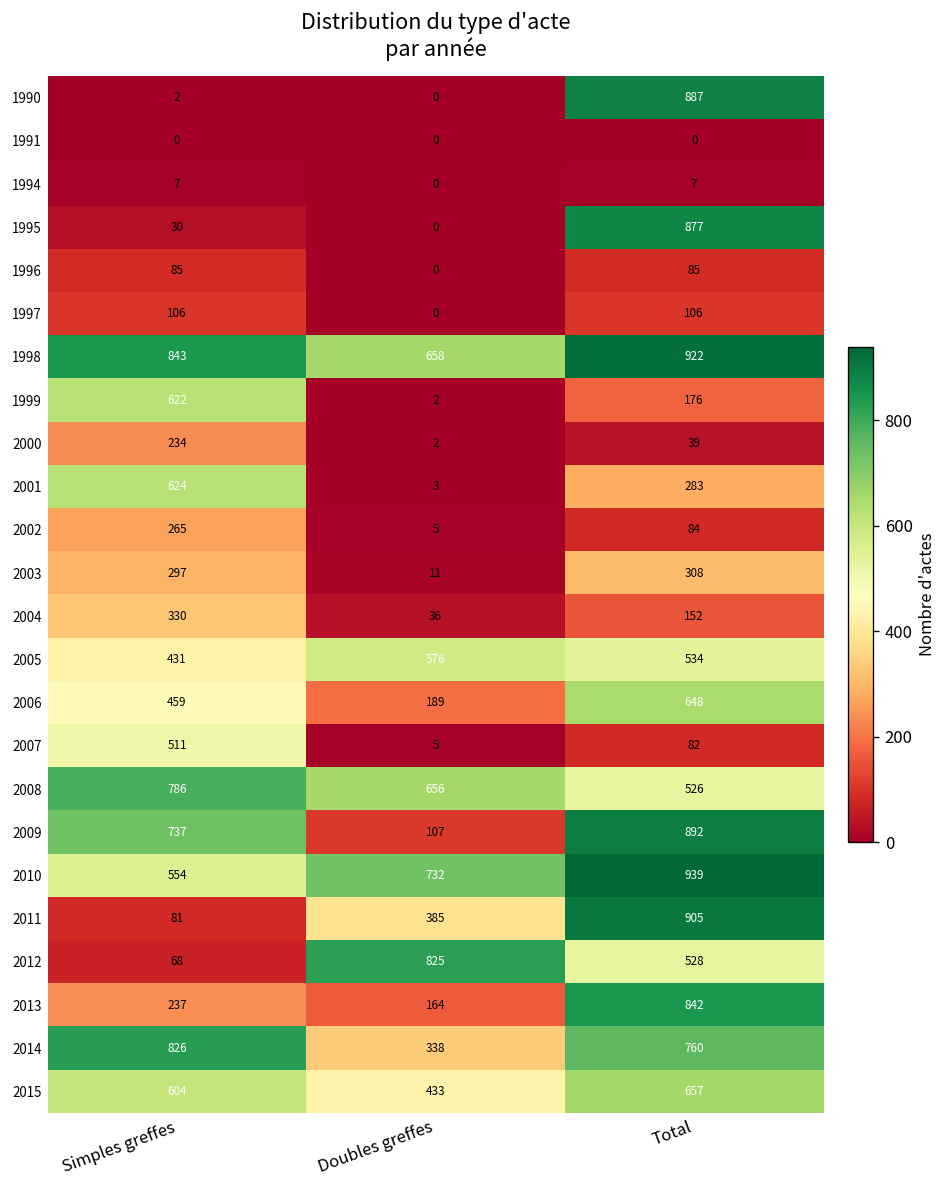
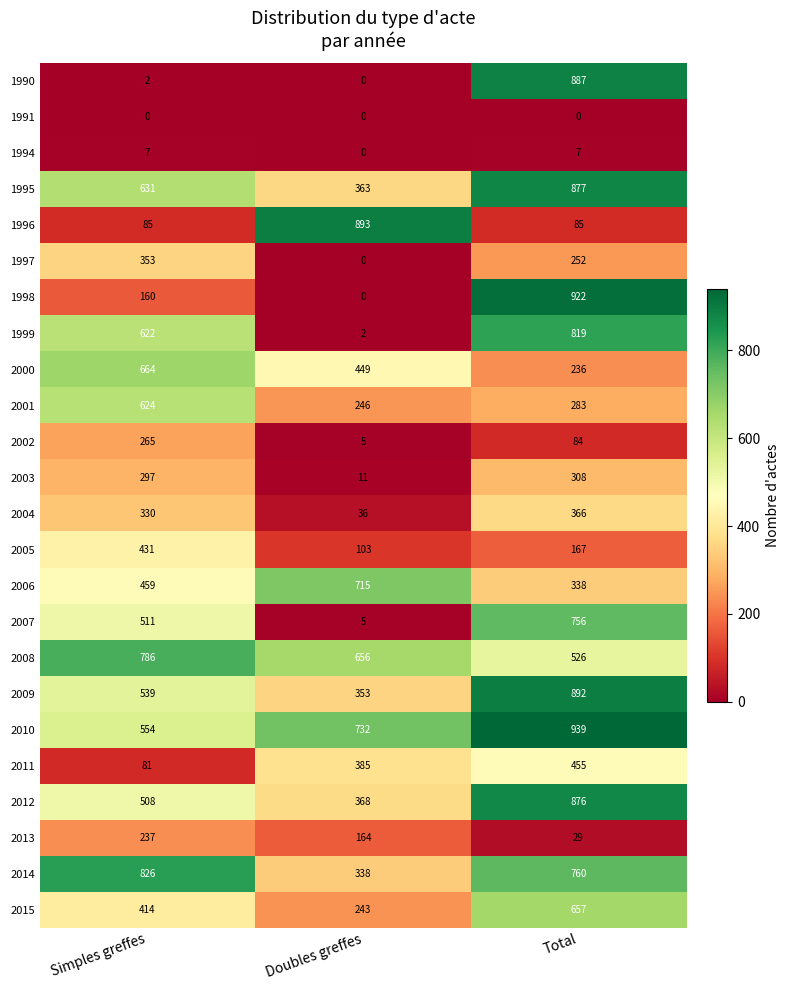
  {
    "1990": {
      "Simples greffes": 2,
      "Doubles greffes": 0,
      "Total": 887
    },
    "1991": {
      "Simples greffes": 0,
      "Doubles greffes": 0,
      "Total": 0
    },
    "1994": {
      "Simples greffes": 7,
      "Doubles greffes": 0,
      "Total": 7
    },
    "1995": {
-     "Simples greffes": 30,
-     "Doubles greffes": 0,
+     "Simples greffes": 631,
+     "Doubles greffes": 363,
      "Total": 877
    },
    "1996": {
      "Simples greffes": 85,
-     "Doubles greffes": 0,
+     "Doubles greffes": 893,
      "Total": 85
    },
    "1997": {
-     "Simples greffes": 106,
+     "Simples greffes": 353,
      "Doubles greffes": 0,
-     "Total": 106
+     "Total": 252
    },
    "1998": {
-     "Simples greffes": 843,
-     "Doubles greffes": 658,
+     "Simples greffes": 160,
+     "Doubles greffes": 0,
      "Total": 922
    },
    "1999": {
      "Simples greffes": 622,
      "Doubles greffes": 2,
-     "Total": 176
+     "Total": 819
    },
    "2000": {
-     "Simples greffes": 234,
-     "Doubles greffes": 2,
-     "Total": 39
+     "Simples greffes": 664,
+     "Doubles greffes": 449,
+     "Total": 236
    },
    "2001": {
      "Simples greffes": 624,
-     "Doubles greffes": 3,
+     "Doubles greffes": 246,
      "Total": 283
    },
    "2002": {
      "Simples greffes": 265,
      "Doubles greffes": 5,
      "Total": 84
    },
    "2003": {
      "Simples greffes": 297,
      "Doubles greffes": 11,
      "Total": 308
    },
    "2004": {
      "Simples greffes": 330,
      "Doubles greffes": 36,
-     "Total": 152
+     "Total": 366
    },
    "2005": {
      "Simples greffes": 431,
-     "Doubles greffes": 576,
-     "Total": 534
+     "Doubles greffes": 103,
+     "Total": 167
    },
    "2006": {
      "Simples greffes": 459,
-     "Doubles greffes": 189,
-     "Total": 648
+     "Doubles greffes": 715,
+     "Total": 338
    },
    "2007": {
      "Simples greffes": 511,
      "Doubles greffes": 5,
-     "Total": 82
+     "Total": 756
    },
    "2008": {
      "Simples greffes": 786,
      "Doubles greffes": 656,
      "Total": 526
    },
    "2009": {
-     "Simples greffes": 737,
-     "Doubles greffes": 107,
+     "Simples greffes": 539,
+     "Doubles greffes": 353,
      "Total": 892
    },
    "2010": {
      "Simples greffes": 554,
      "Doubles greffes": 732,
      "Total": 939
    },
    "2011": {
      "Simples greffes": 81,
      "Doubles greffes": 385,
-     "Total": 905
+     "Total": 455
    },
    "2012": {
-     "Simples greffes": 68,
-     "Doubles greffes": 825,
-     "Total": 528
+     "Simples greffes": 508,
+     "Doubles greffes": 368,
+     "Total": 876
    },
    "2013": {
      "Simples greffes": 237,
      "Doubles greffes": 164,
-     "Total": 842
+     "Total": 29
    },
    "2014": {
      "Simples greffes": 826,
      "Doubles greffes": 338,
      "Total": 760
    },
    "2015": {
-     "Simples greffes": 604,
-     "Doubles greffes": 433,
+     "Simples greffes": 414,
+     "Doubles greffes": 243,
      "Total": 657
    }
  }
